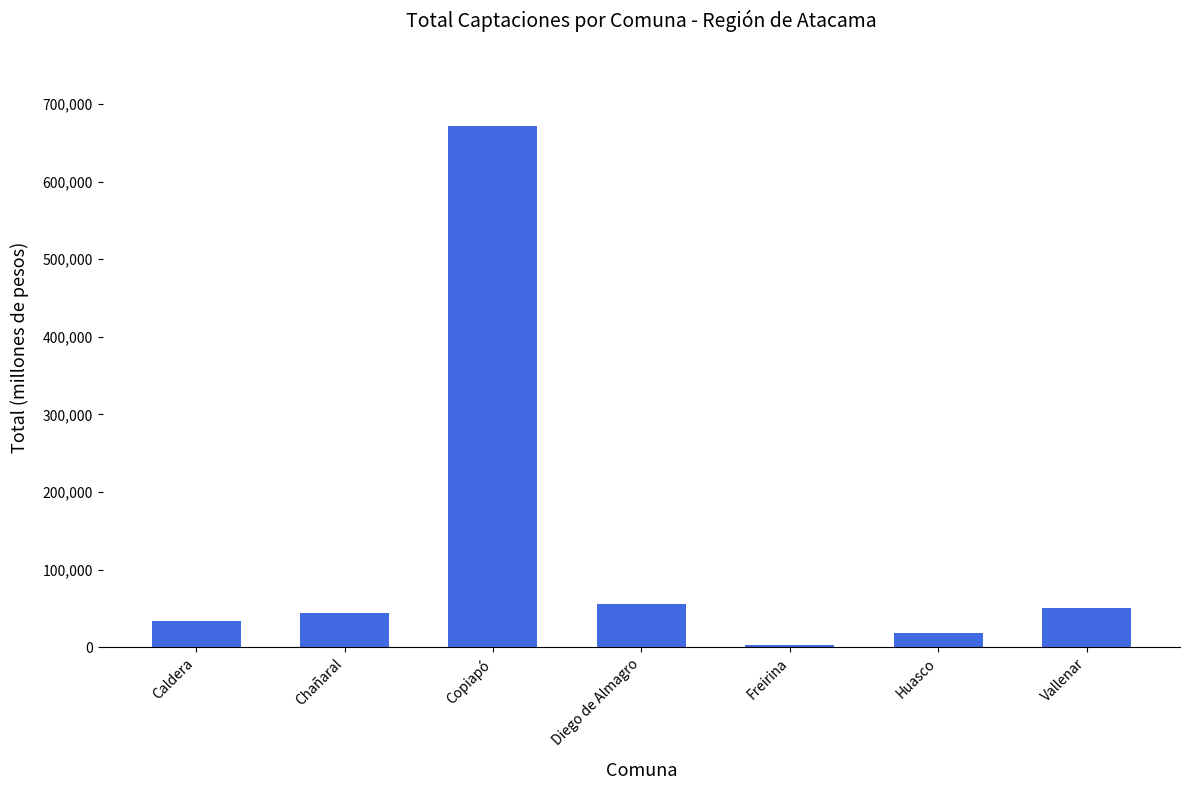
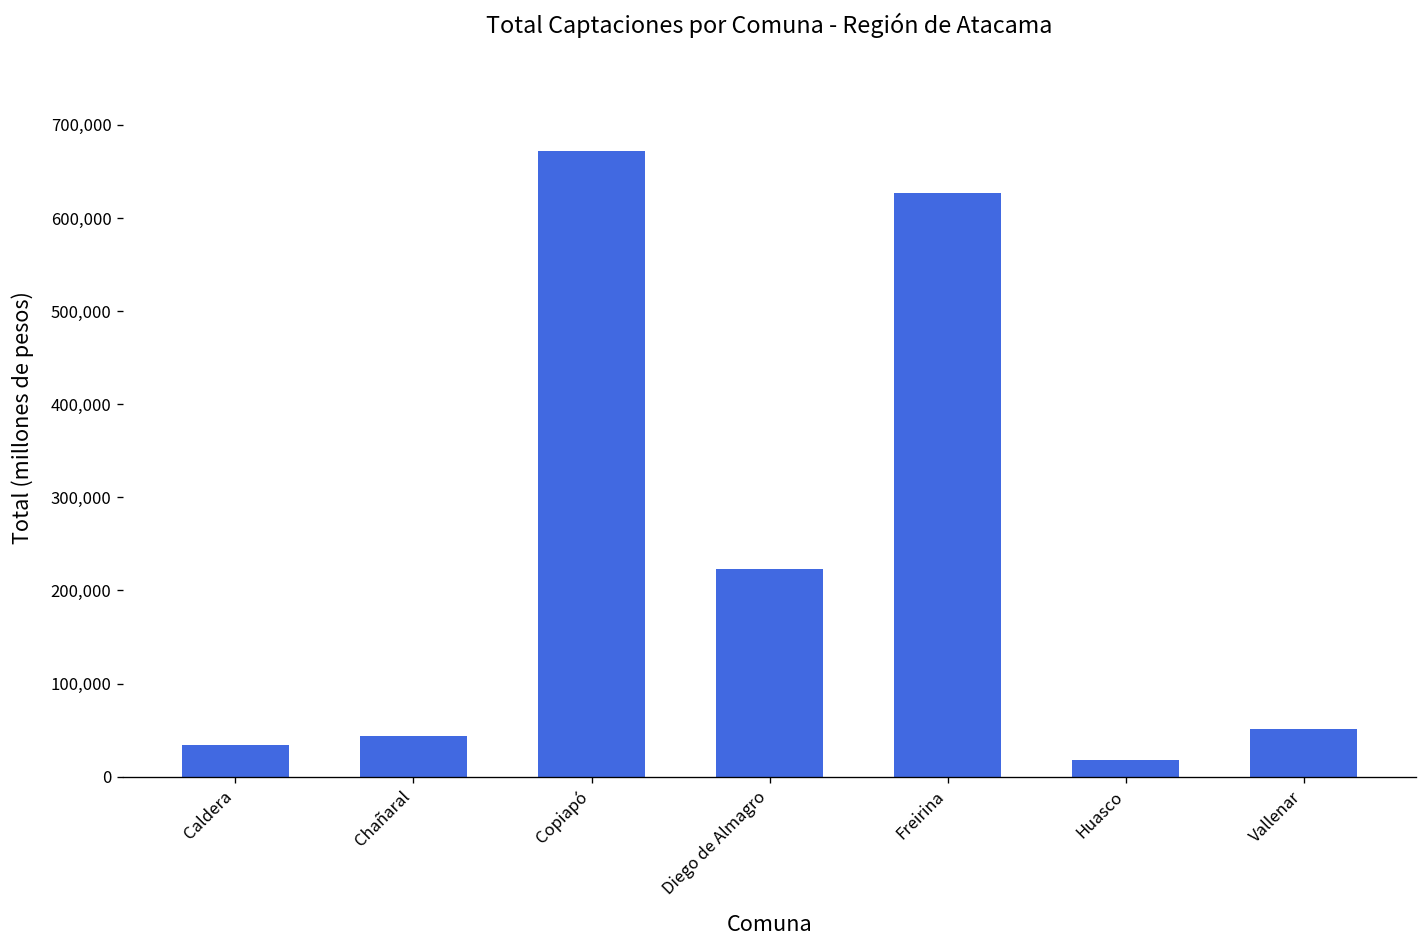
  {
    "Caldera": "30,000",
    "Chañaral": "40,000",
    "Copiapó": "670,000",
-   "Diego de Almagro": "60,000",
-   "Freirina": "0",
+   "Diego de Almagro": "220,000",
+   "Freirina": "630,000",
    "Huasco": "20,000",
    "Vallenar": "50,000"
  }
